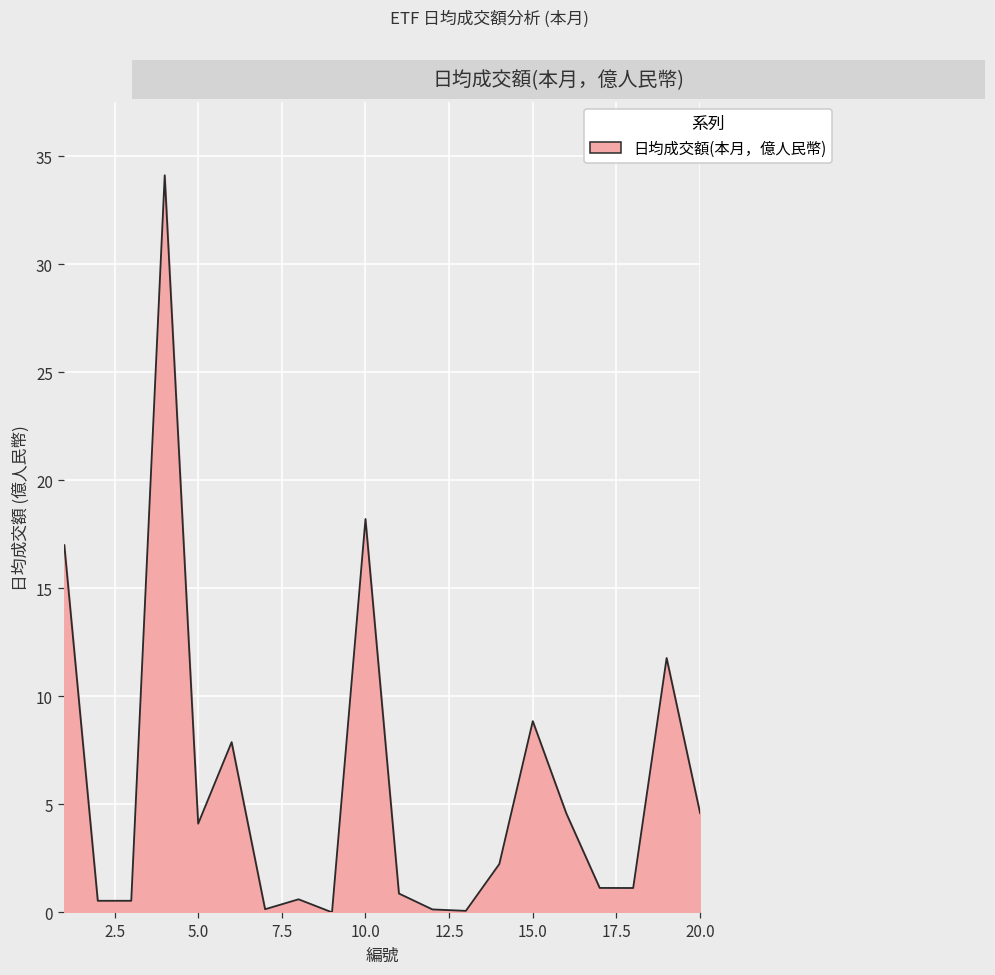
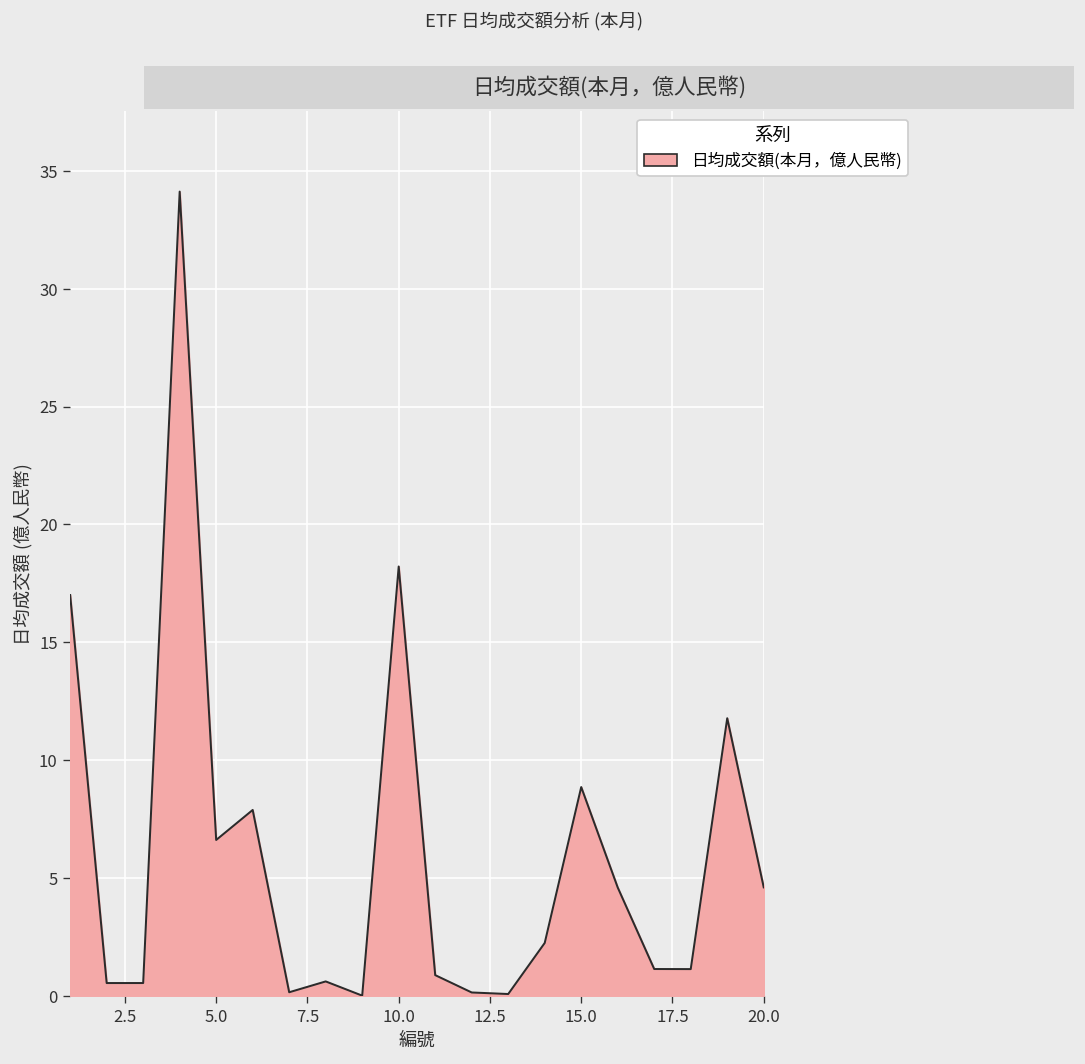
  {
-   "5.0": 4.1,
+   "5.0": 6.6,
    "10.0": 18.2,
    "15.0": 8.9,
    "20.0": 4.6
  }
